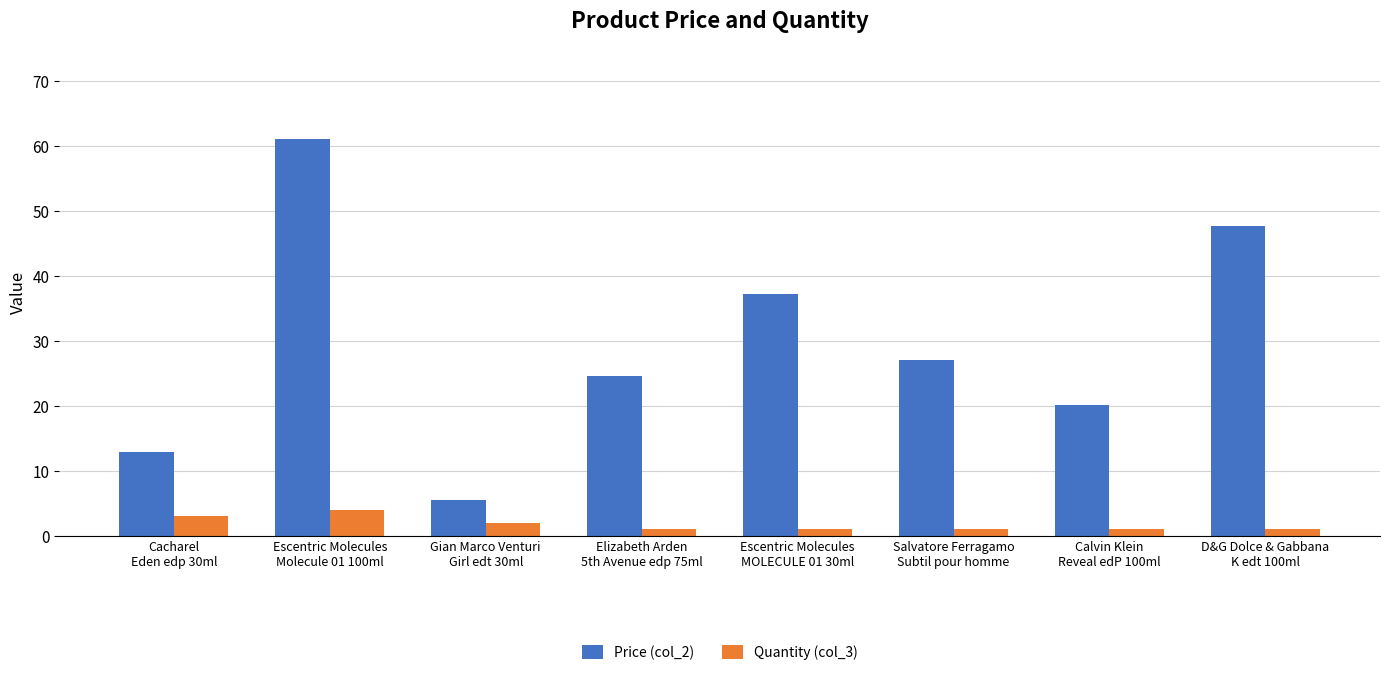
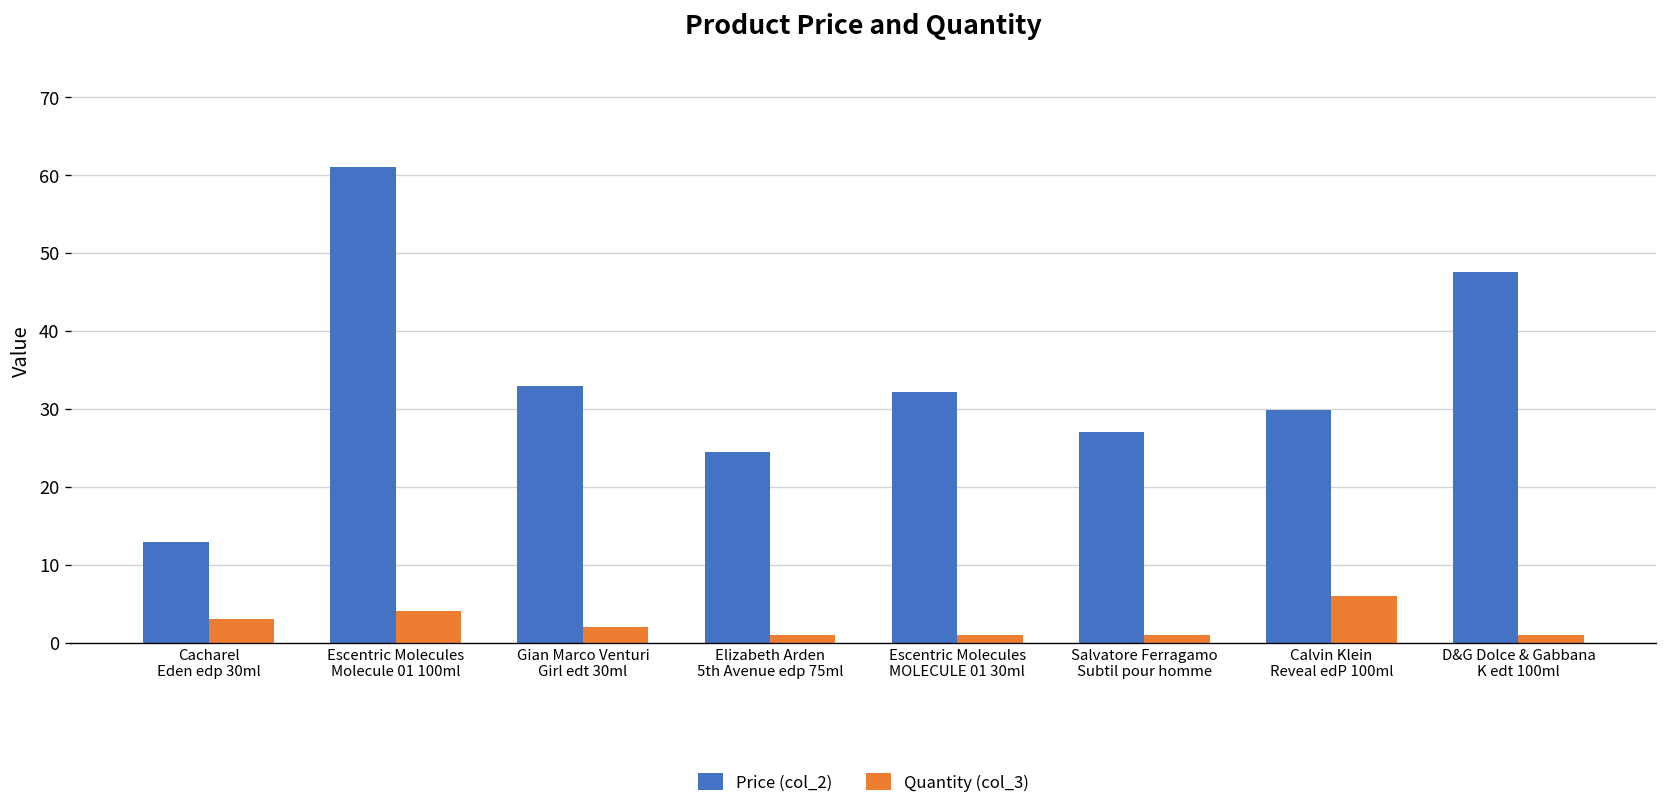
  {
    "Price (col_2)": {
      "Cacharel Eden edp 30ml": 13,
      "Escentric Molecules Molecule 01 100ml": 61,
-     "Gian Marco Venturi Girl edt 30ml": 6,
+     "Gian Marco Venturi Girl edt 30ml": 33,
      "Elizabeth Arden 5th Avenue edp 75ml": 25,
-     "Escentric Molecules MOLECULE 01 30ml": 37,
+     "Escentric Molecules MOLECULE 01 30ml": 32,
      "Salvatore Ferragamo Subtil pour homme": 27,
-     "Calvin Klein Reveal edP 100ml": 20,
+     "Calvin Klein Reveal edP 100ml": 30,
      "D&G Dolce & Gabbana K edt 100ml": 48
    },
    "Quantity (col_3)": {
      "Cacharel Eden edp 30ml": 3,
      "Escentric Molecules Molecule 01 100ml": 4,
      "Gian Marco Venturi Girl edt 30ml": 2,
      "Elizabeth Arden 5th Avenue edp 75ml": 1,
      "Escentric Molecules MOLECULE 01 30ml": 1,
      "Salvatore Ferragamo Subtil pour homme": 1,
-     "Calvin Klein Reveal edP 100ml": 1,
+     "Calvin Klein Reveal edP 100ml": 6,
      "D&G Dolce & Gabbana K edt 100ml": 1
    }
  }
